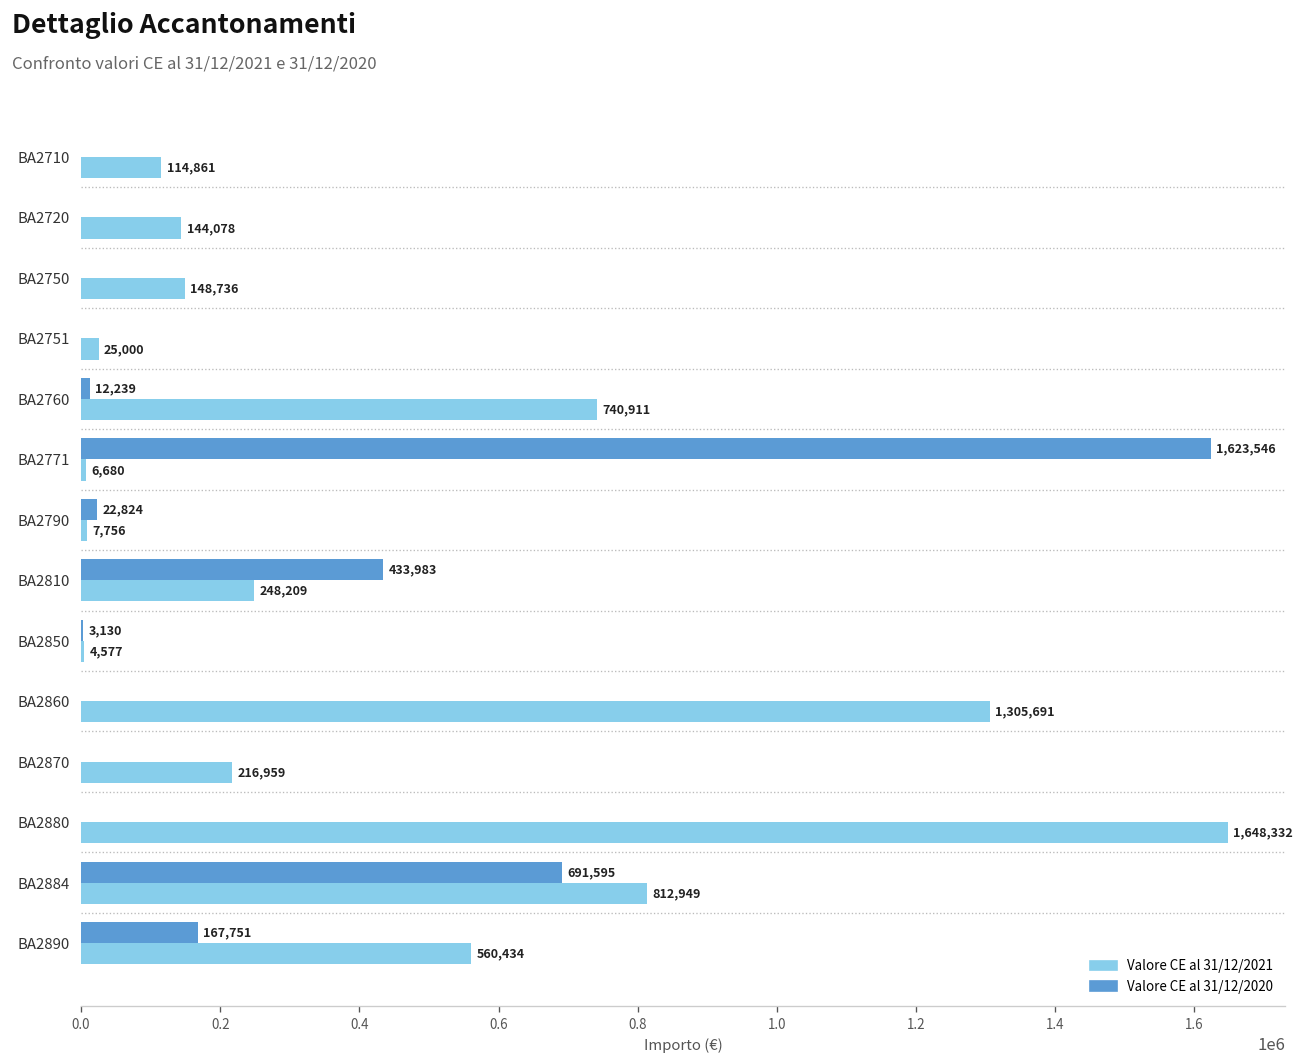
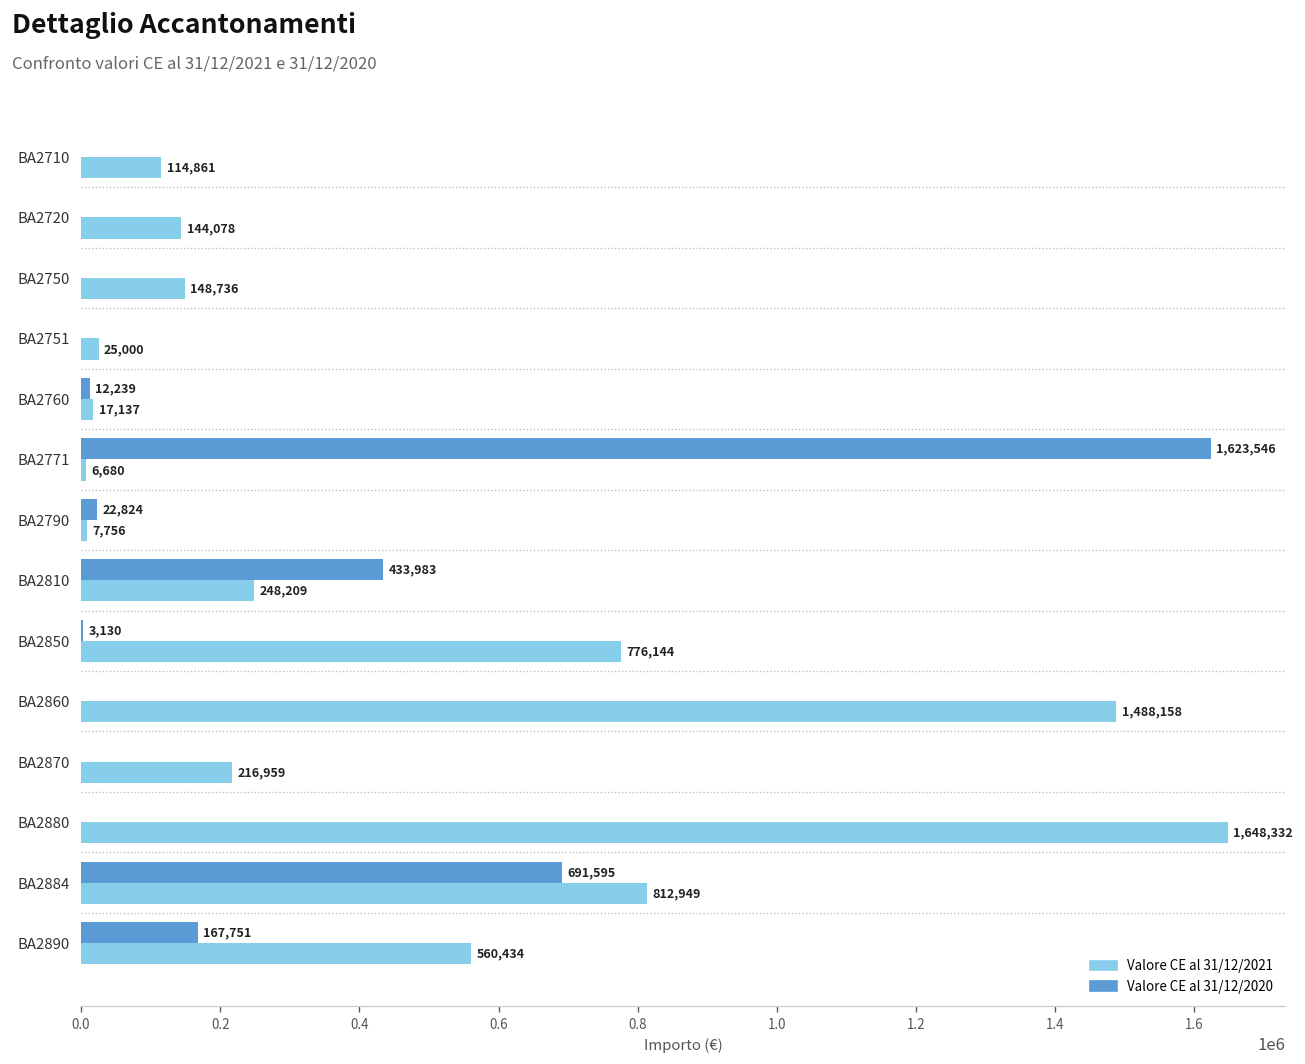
  {
    "Valore CE al 31/12/2021": {
      "BA2710": "114,861",
      "BA2720": "144,078",
      "BA2750": "148,736",
      "BA2751": "25,000",
-     "BA2760": "740,911",
+     "BA2760": "17,137",
      "BA2771": "6,680",
      "BA2790": "7,756",
      "BA2810": "248,209",
-     "BA2850": "4,577",
-     "BA2860": "1,305,691",
+     "BA2850": "776,144",
+     "BA2860": "1,488,158",
      "BA2870": "216,959",
      "BA2880": "1,648,332",
      "BA2884": "812,949",
      "BA2890": "560,434"
    },
    "Valore CE al 31/12/2020": {
      "BA2760": "12,239",
      "BA2771": "1,623,546",
      "BA2790": "22,824",
      "BA2810": "433,983",
      "BA2850": "3,130",
      "BA2884": "691,595",
      "BA2890": "167,751"
    }
  }
